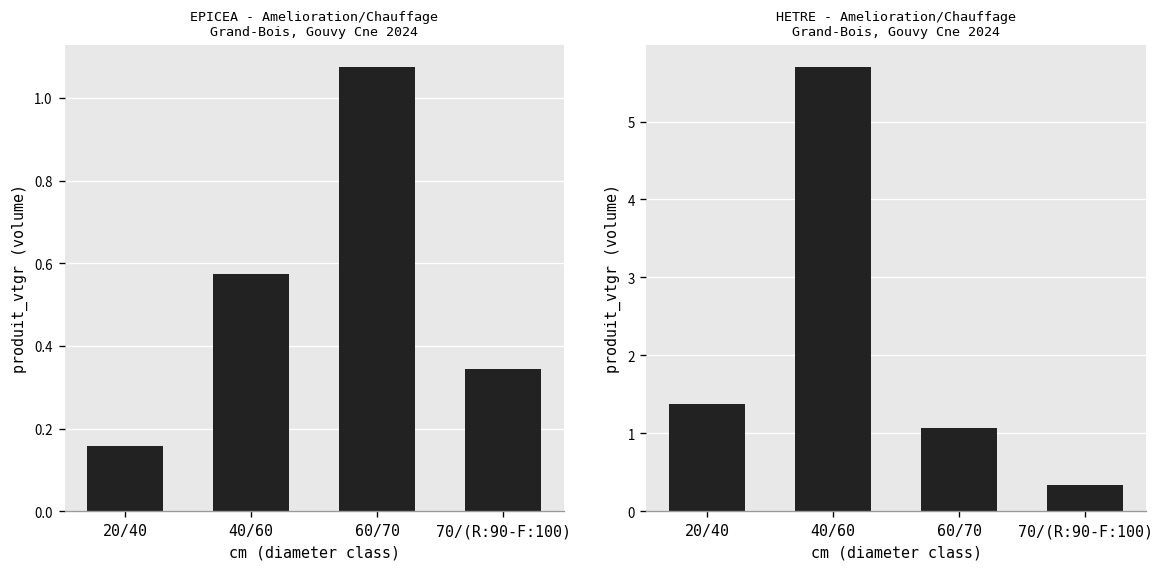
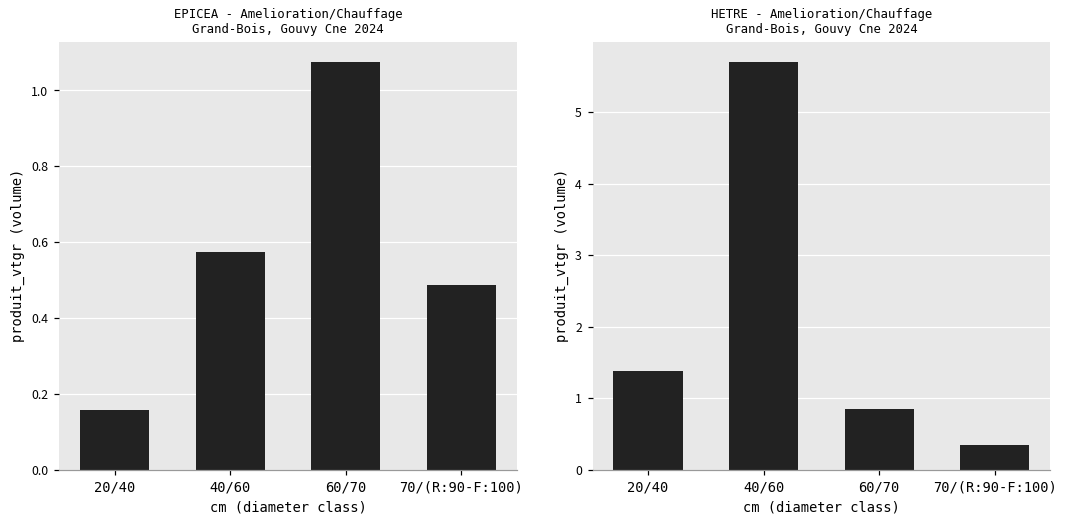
  {
    "EPICEA - Amelioration/Chauffage Grand-Bois, Gouvy Cne 2024": {
      "20/40": 0.16,
      "40/60": 0.58,
      "60/70": 1.08,
-     "70/(R:90-F:100)": 0.34
+     "70/(R:90-F:100)": 0.49
    },
    "HETRE - Amelioration/Chauffage Grand-Bois, Gouvy Cne 2024": {
      "20/40": 1.4,
      "40/60": 5.7,
-     "60/70": 1.1,
+     "60/70": 0.8,
      "70/(R:90-F:100)": 0.3
    }
  }
